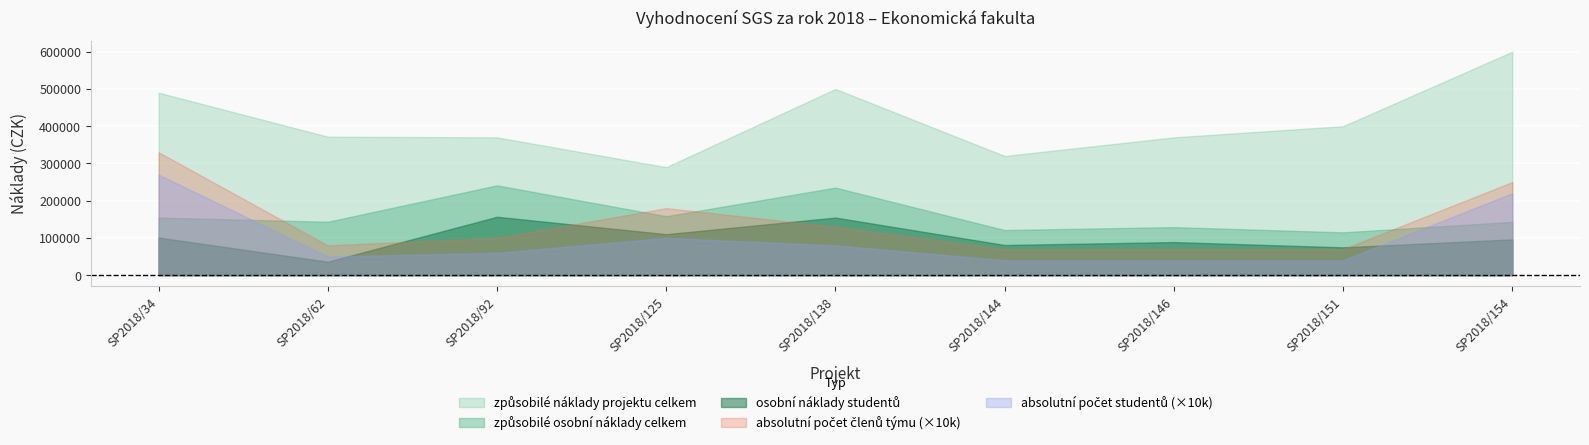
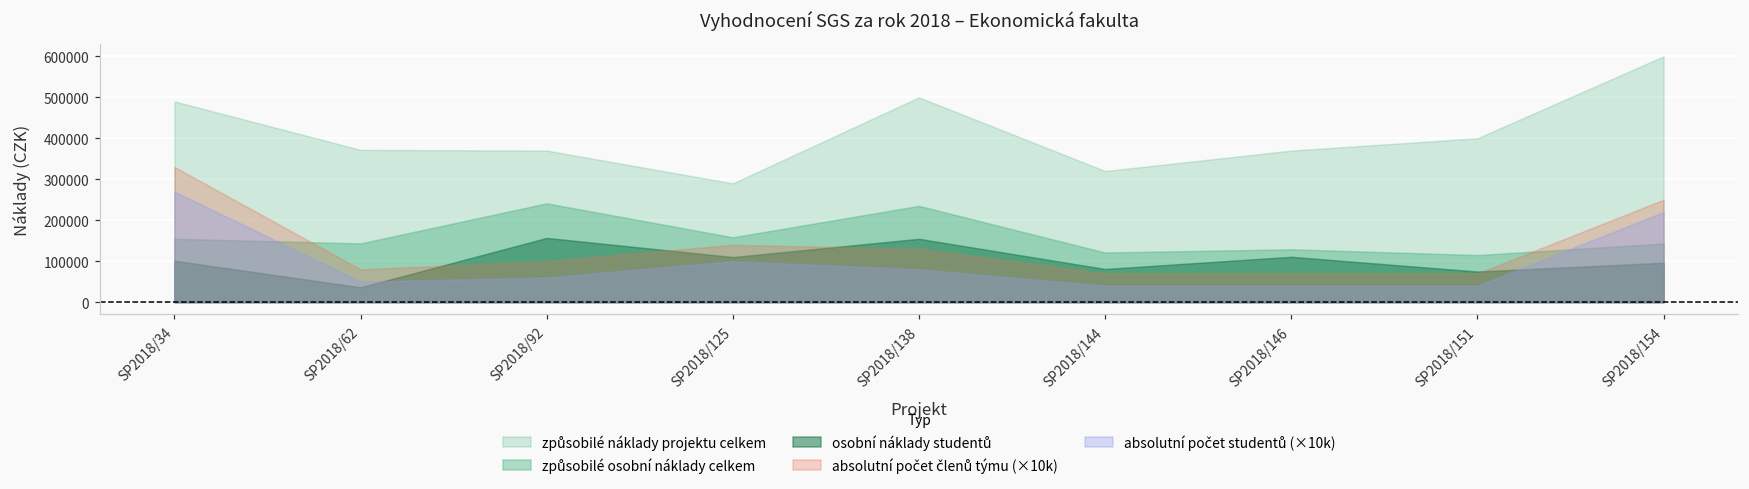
  {
    "osobní náklady studentů": {
      "SP2018/34": 100000,
      "SP2018/62": 40000,
      "SP2018/92": 160000,
      "SP2018/125": 110000,
      "SP2018/138": 150000,
      "SP2018/144": 80000,
-     "SP2018/146": 90000,
+     "SP2018/146": 110000,
      "SP2018/154": 100000
    },
    "absolutní počet členů týmu (×10k)": {
      "SP2018/34": 330000,
      "SP2018/62": 80000,
      "SP2018/92": 100000,
-     "SP2018/125": 180000,
+     "SP2018/125": 140000,
      "SP2018/138": 130000,
      "SP2018/144": 70000,
      "SP2018/146": 70000,
      "SP2018/154": 250000
    }
  }
